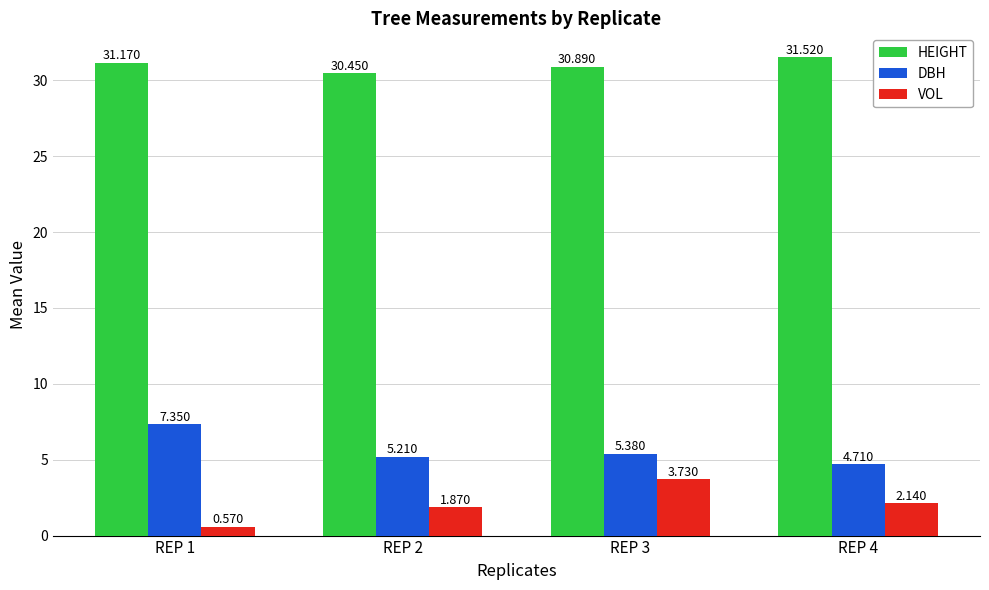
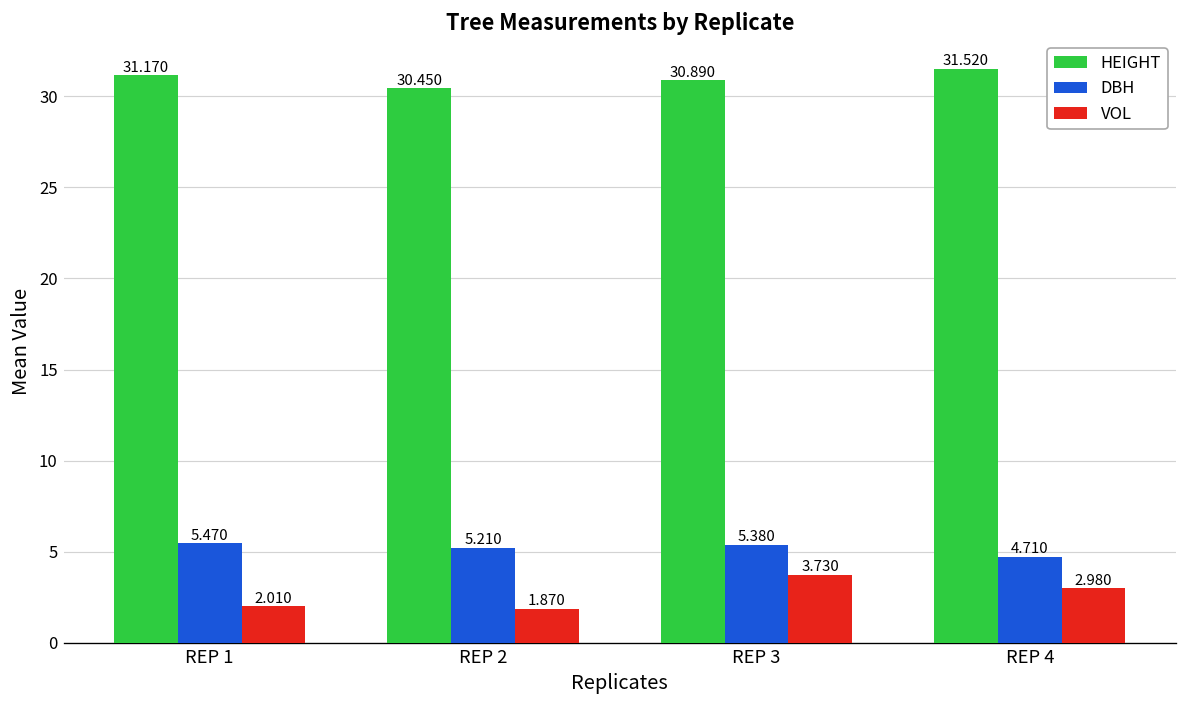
  {
    "HEIGHT": {
      "REP 1": 31.170,
      "REP 2": 30.450,
      "REP 3": 30.890,
      "REP 4": 31.520
    },
    "DBH": {
-     "REP 1": 7.350,
+     "REP 1": 5.470,
      "REP 2": 5.210,
      "REP 3": 5.380,
      "REP 4": 4.710
    },
    "VOL": {
-     "REP 1": 0.570,
+     "REP 1": 2.010,
      "REP 2": 1.870,
      "REP 3": 3.730,
-     "REP 4": 2.140
+     "REP 4": 2.980
    }
  }
